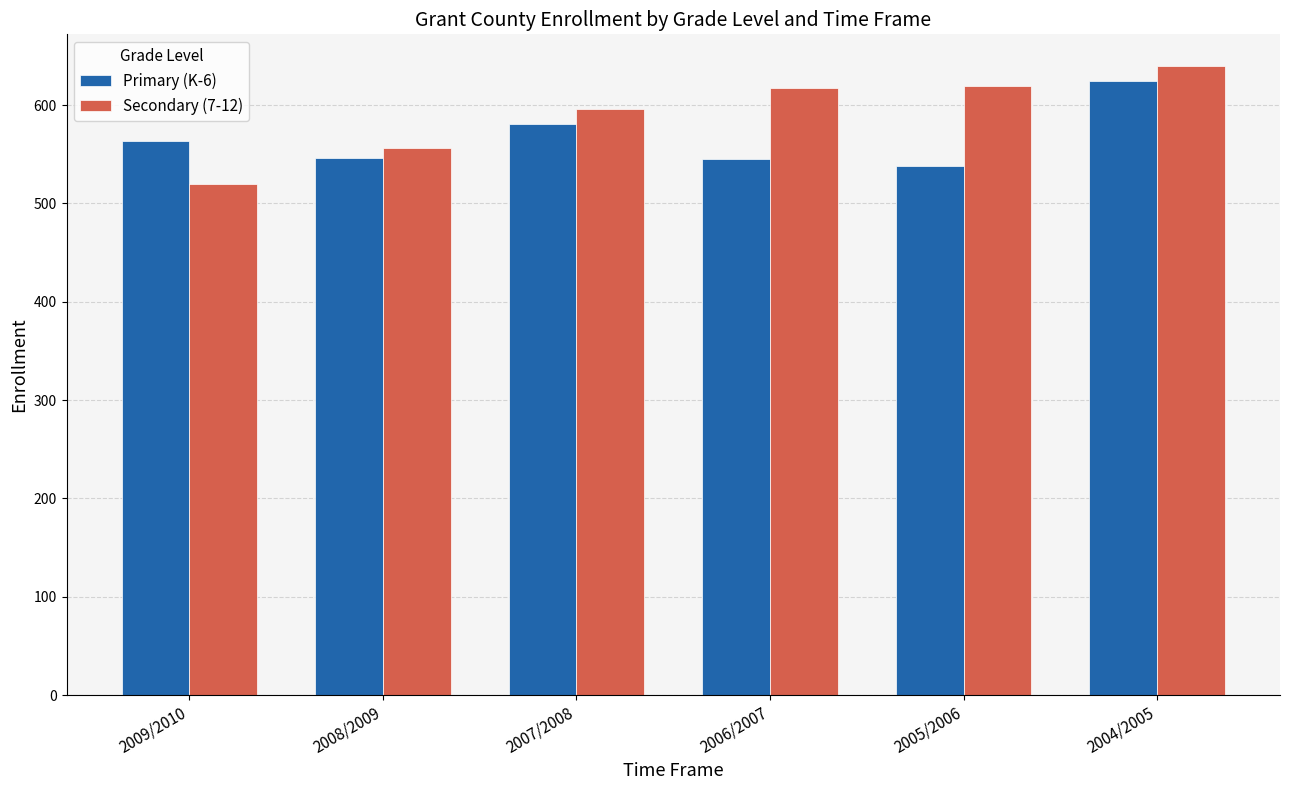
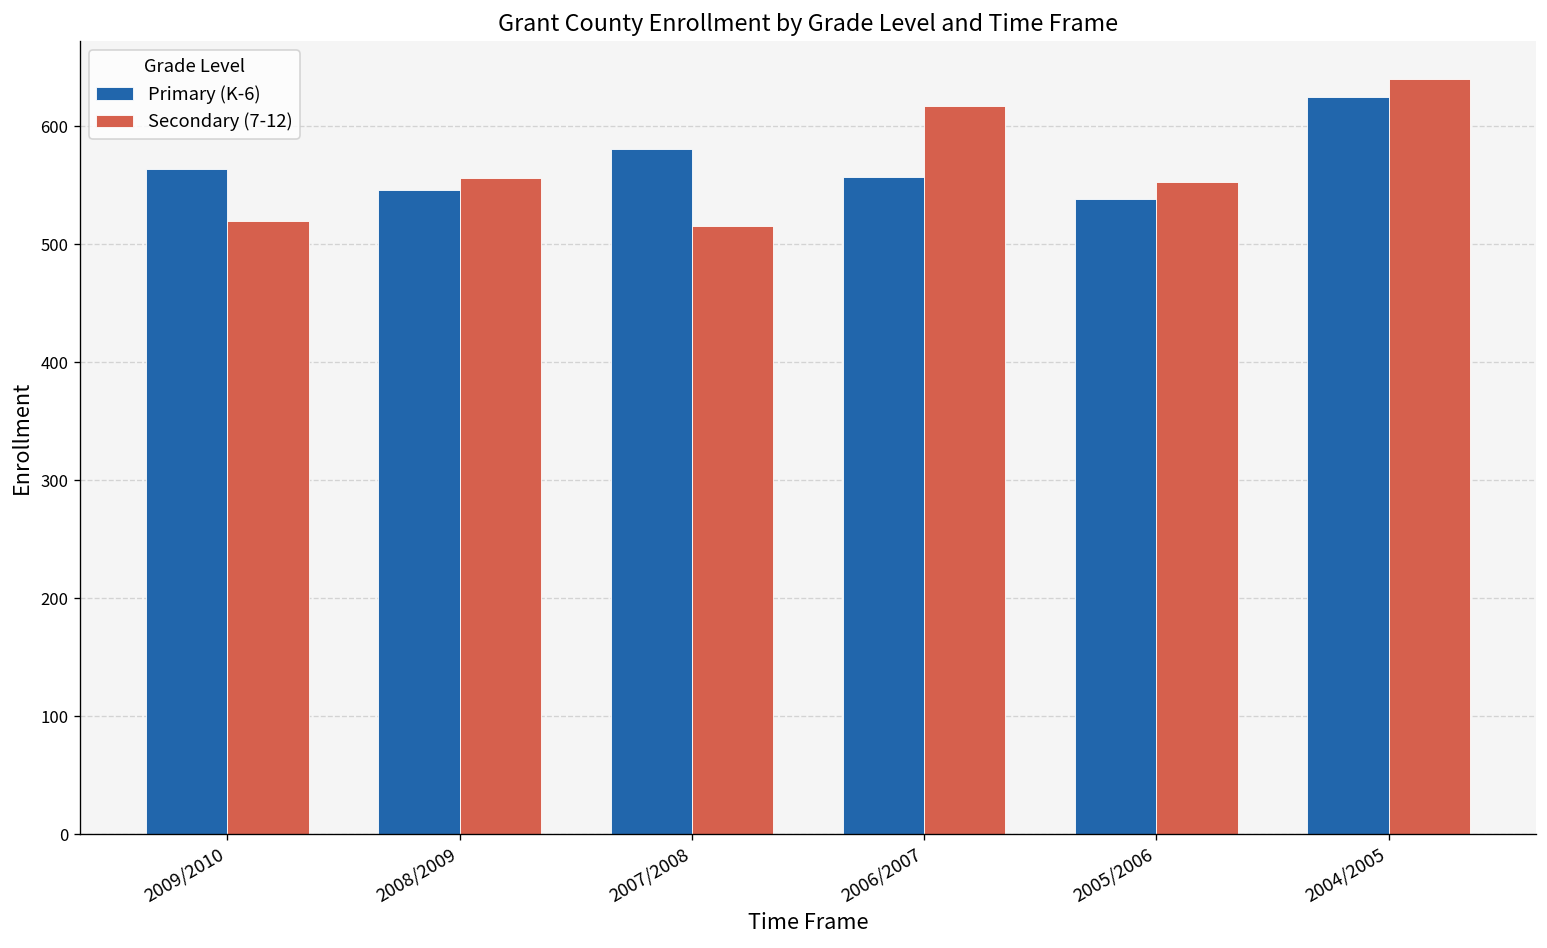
  {
    "Primary (K-6)": {
      "2009/2010": 560,
      "2008/2009": 550,
      "2007/2008": 580,
-     "2006/2007": 550,
+     "2006/2007": 560,
      "2005/2006": 540,
      "2004/2005": 630
    },
    "Secondary (7-12)": {
      "2009/2010": 520,
      "2008/2009": 560,
-     "2007/2008": 600,
+     "2007/2008": 520,
      "2006/2007": 620,
-     "2005/2006": 620,
+     "2005/2006": 550,
      "2004/2005": 640
    }
  }
